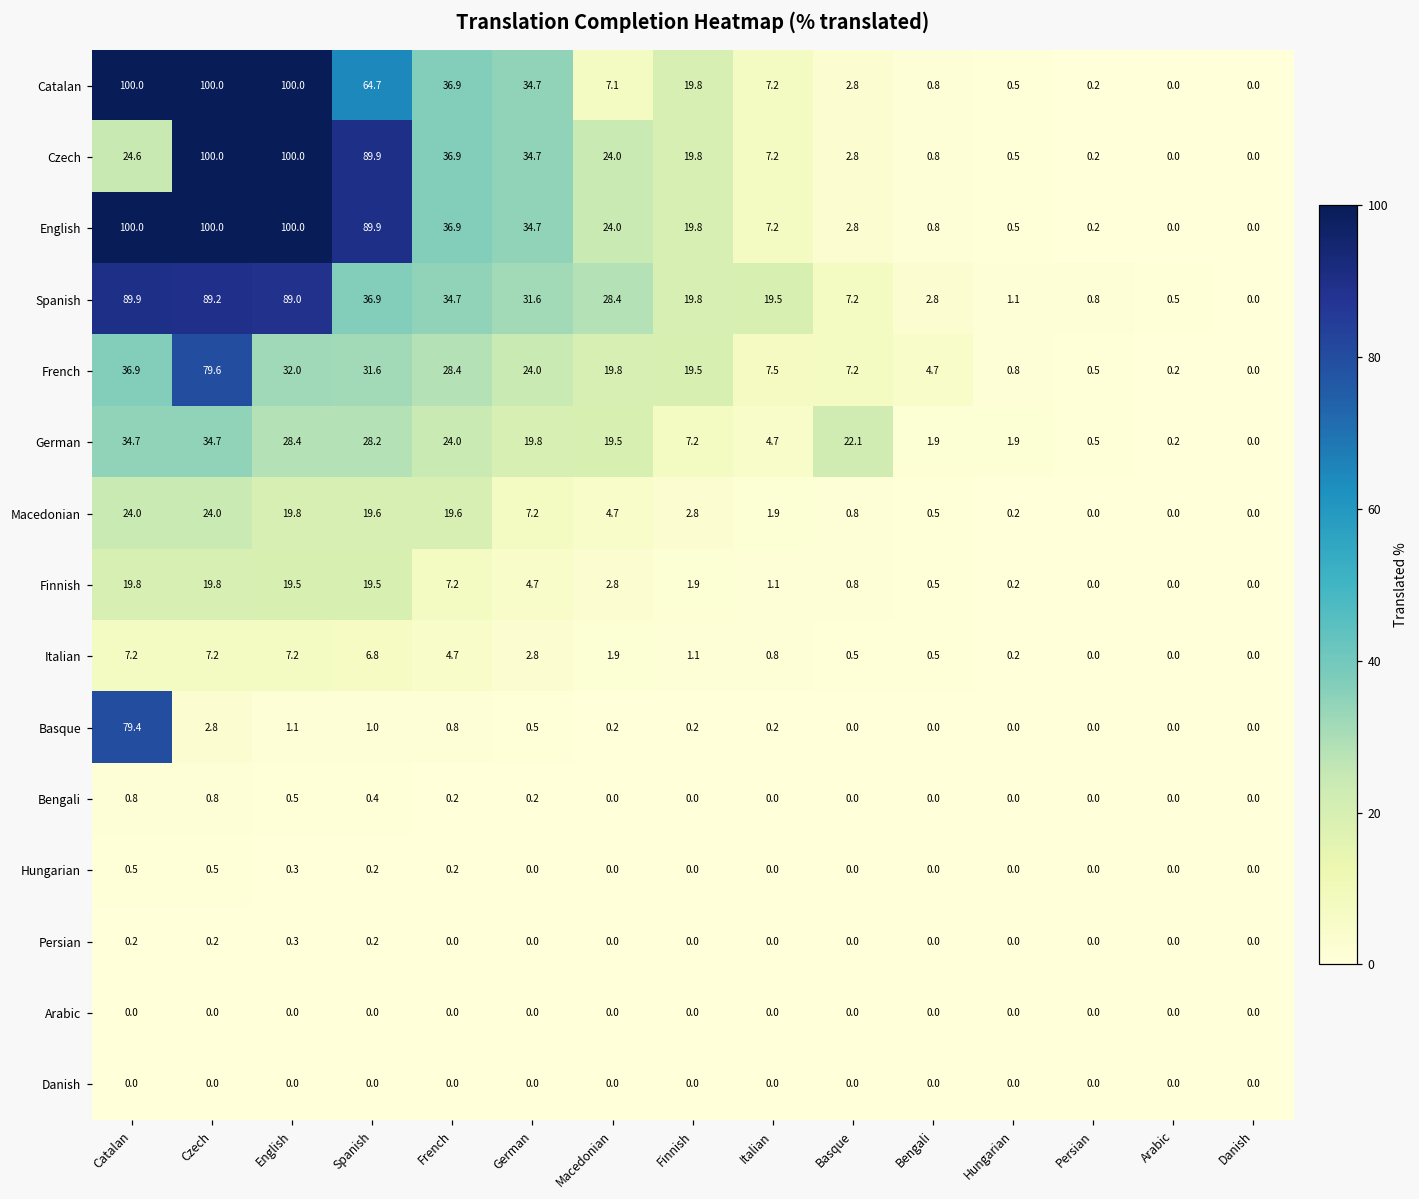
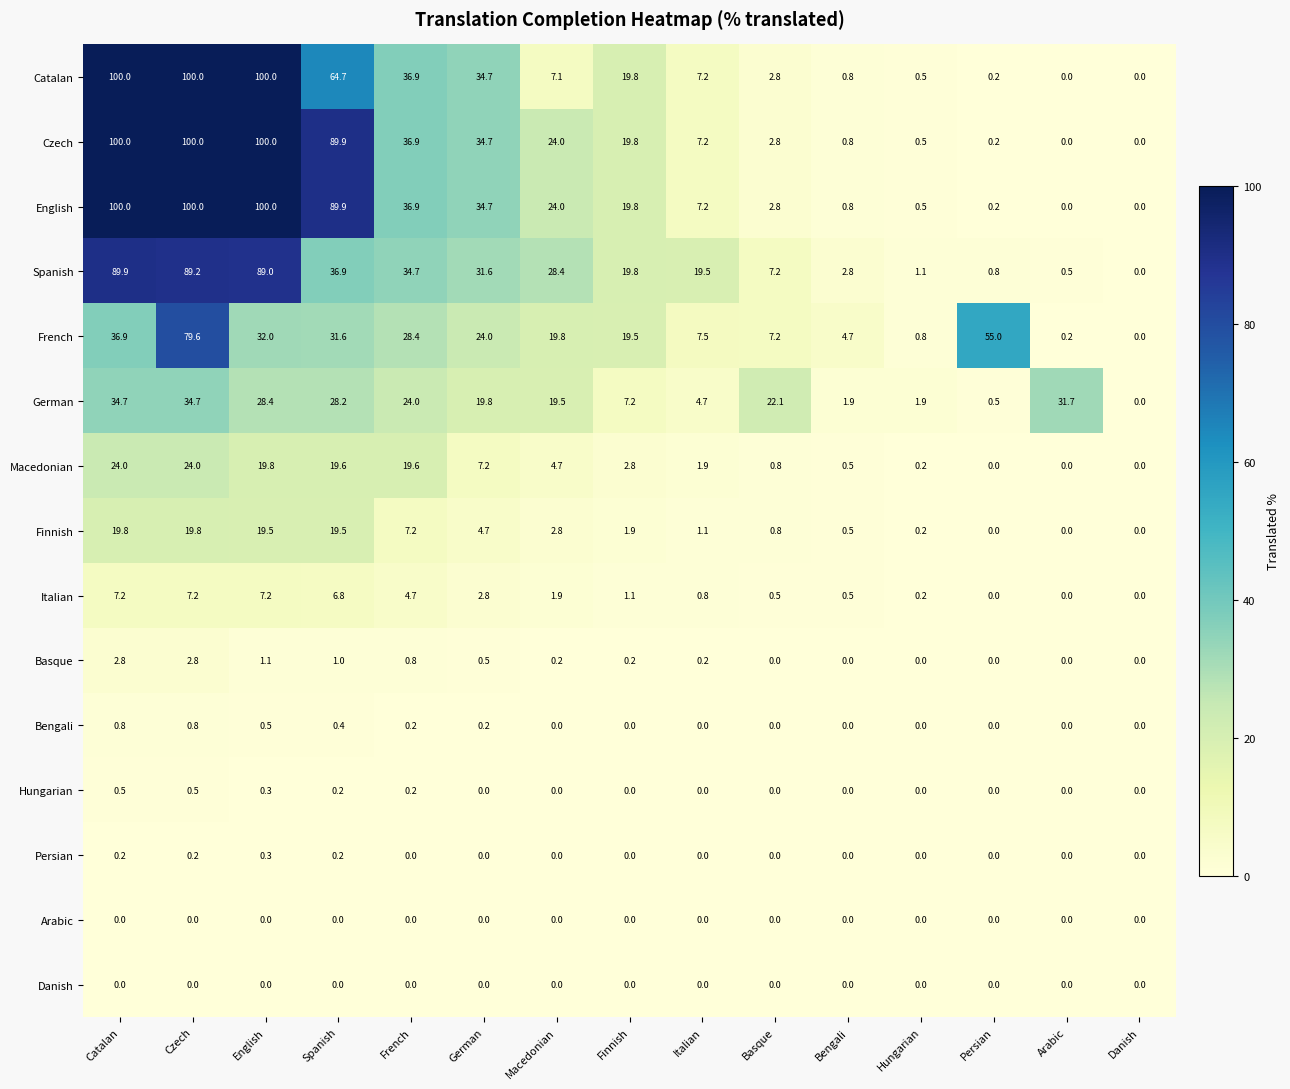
  {
    "Czech": {
-     "Catalan": 24.6,
+     "Catalan": 100.0,
      "Czech": 100.0,
      "English": 100.0,
      "Spanish": 89.9,
      "French": 36.9,
      "German": 34.7,
      "Macedonian": 24.0,
      "Finnish": 19.8,
      "Italian": 7.2,
      "Basque": 2.8,
      "Bengali": 0.8,
      "Hungarian": 0.5,
      "Persian": 0.2,
      "Arabic": 0.0,
      "Danish": 0.0
    },
    "French": {
      "Catalan": 36.9,
      "Czech": 79.6,
      "English": 32.0,
      "Spanish": 31.6,
      "French": 28.4,
      "German": 24.0,
      "Macedonian": 19.8,
      "Finnish": 19.5,
      "Italian": 7.5,
      "Basque": 7.2,
      "Bengali": 4.7,
      "Hungarian": 0.8,
-     "Persian": 0.5,
+     "Persian": 55.0,
      "Arabic": 0.2,
      "Danish": 0.0
    },
    "German": {
      "Catalan": 34.7,
      "Czech": 34.7,
      "English": 28.4,
      "Spanish": 28.2,
      "French": 24.0,
      "German": 19.8,
      "Macedonian": 19.5,
      "Finnish": 7.2,
      "Italian": 4.7,
      "Basque": 22.1,
      "Bengali": 1.9,
      "Hungarian": 1.9,
      "Persian": 0.5,
-     "Arabic": 0.2,
+     "Arabic": 31.7,
      "Danish": 0.0
    },
    "Basque": {
-     "Catalan": 79.4,
+     "Catalan": 2.8,
      "Czech": 2.8,
      "English": 1.1,
      "Spanish": 1.0,
      "French": 0.8,
      "German": 0.5,
      "Macedonian": 0.2,
      "Finnish": 0.2,
      "Italian": 0.2,
      "Basque": 0.0,
      "Bengali": 0.0,
      "Hungarian": 0.0,
      "Persian": 0.0,
      "Arabic": 0.0,
      "Danish": 0.0
    }
  }
